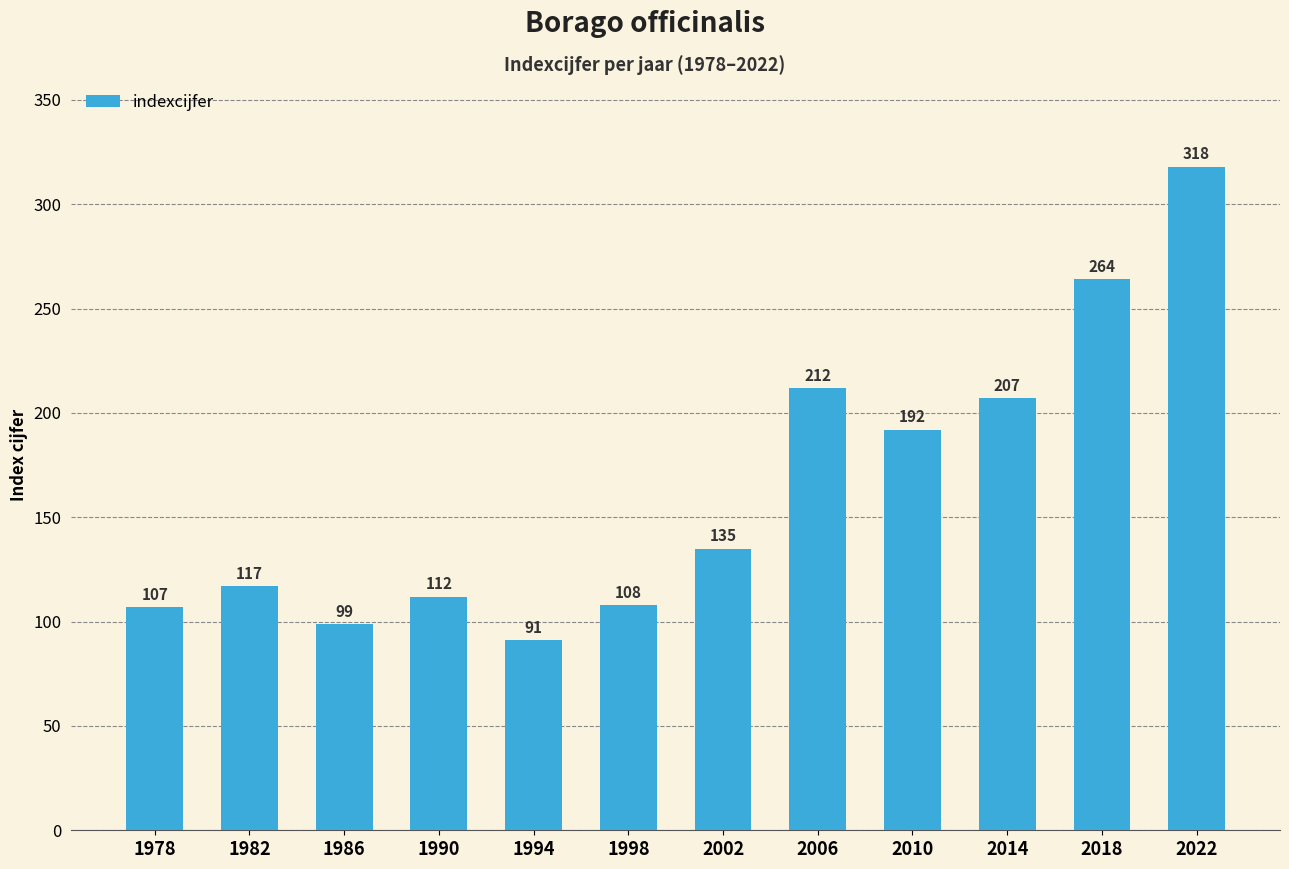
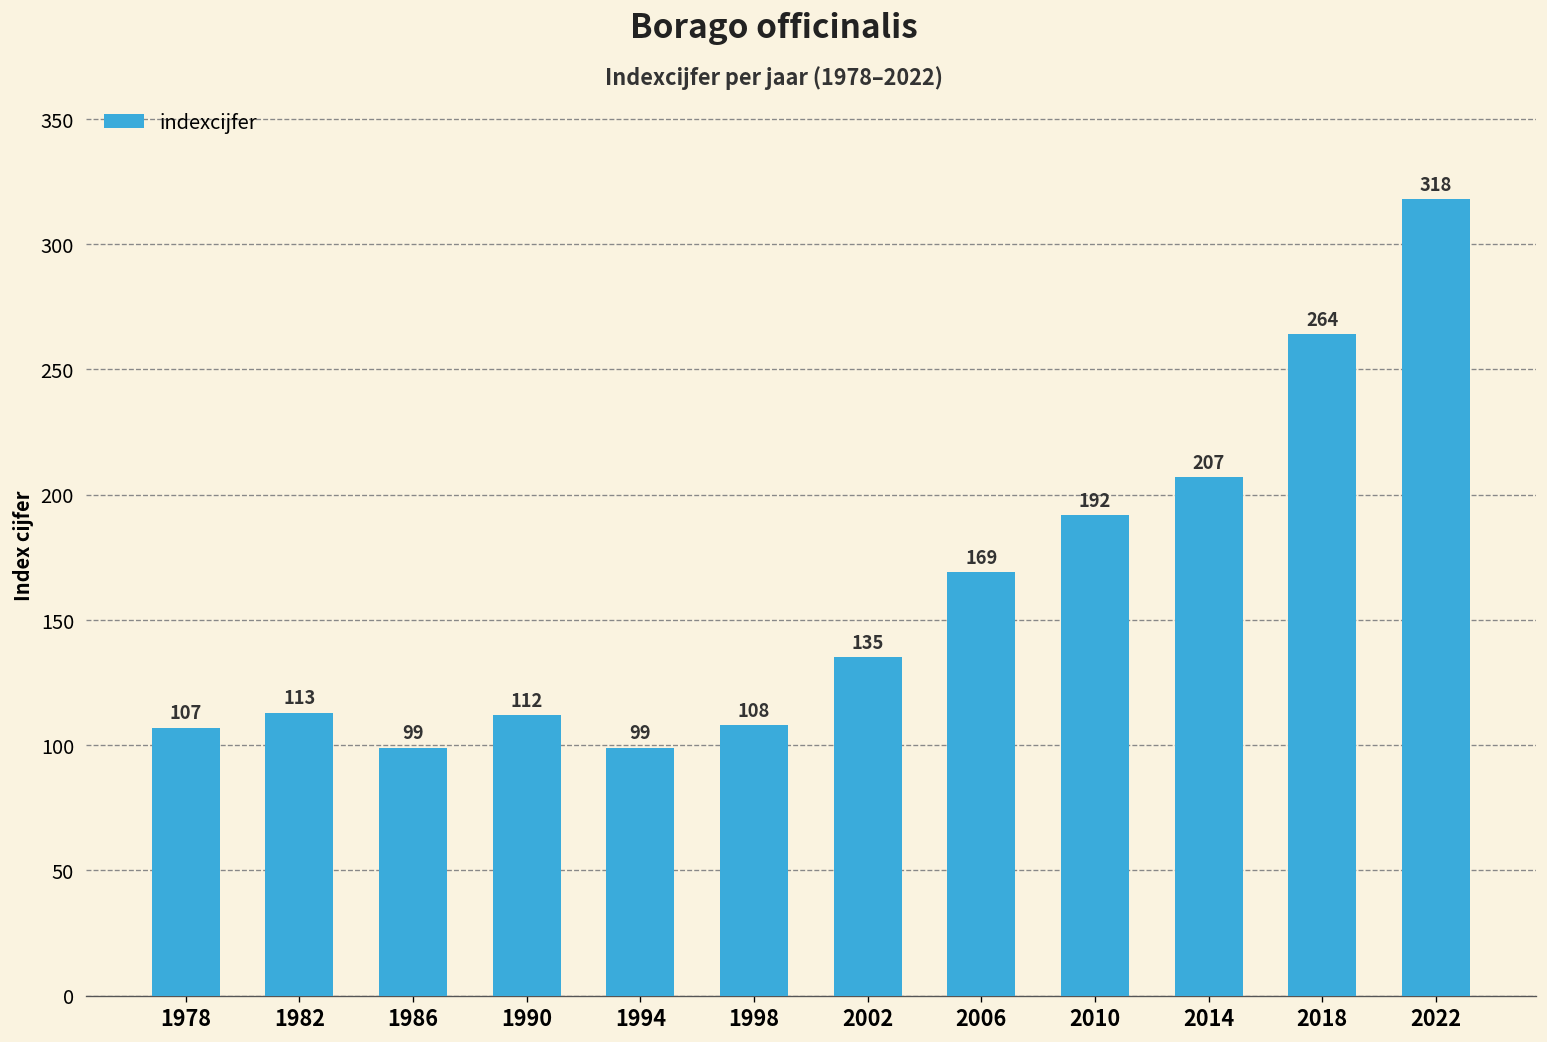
  {
    "1978": 107,
-   "1982": 117,
+   "1982": 113,
    "1986": 99,
    "1990": 112,
-   "1994": 91,
+   "1994": 99,
    "1998": 108,
    "2002": 135,
-   "2006": 212,
+   "2006": 169,
    "2010": 192,
    "2014": 207,
    "2018": 264,
    "2022": 318
  }
